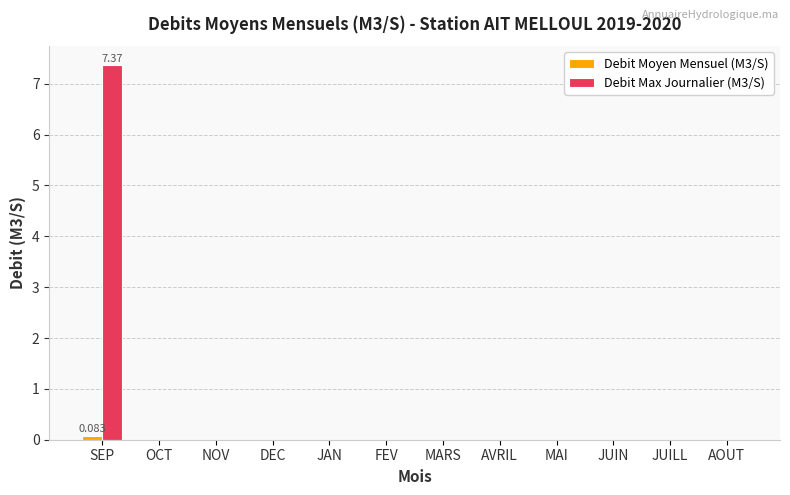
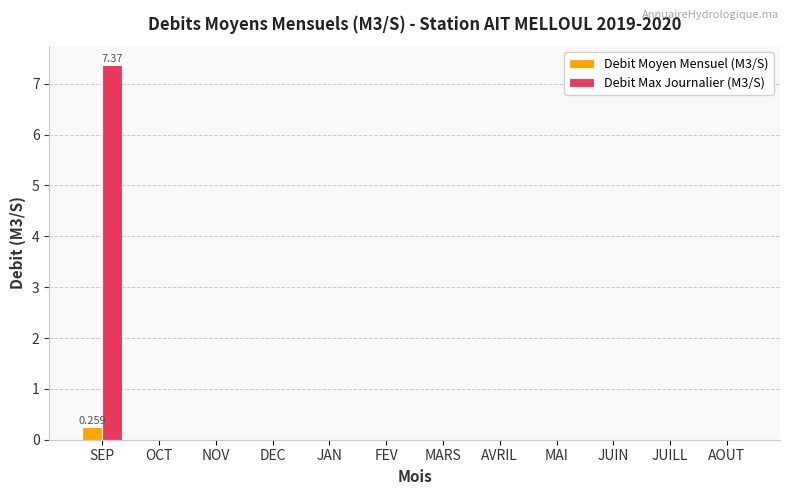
  {
    "Debit Moyen Mensuel (M3/S)": {
-     "SEP": 0.083
+     "SEP": 0.259
    },
    "Debit Max Journalier (M3/S)": {
      "SEP": 7.37
    }
  }
